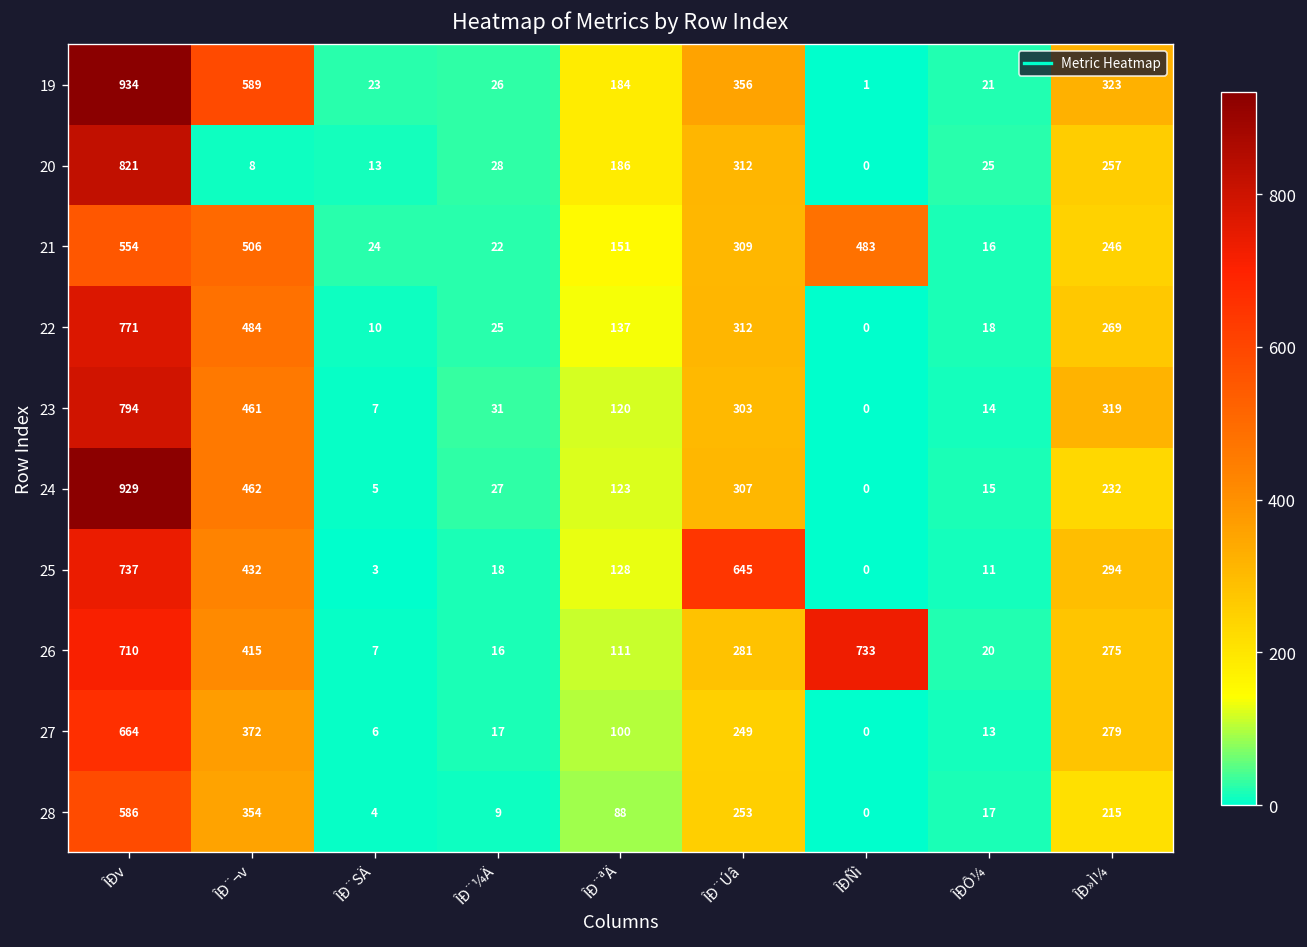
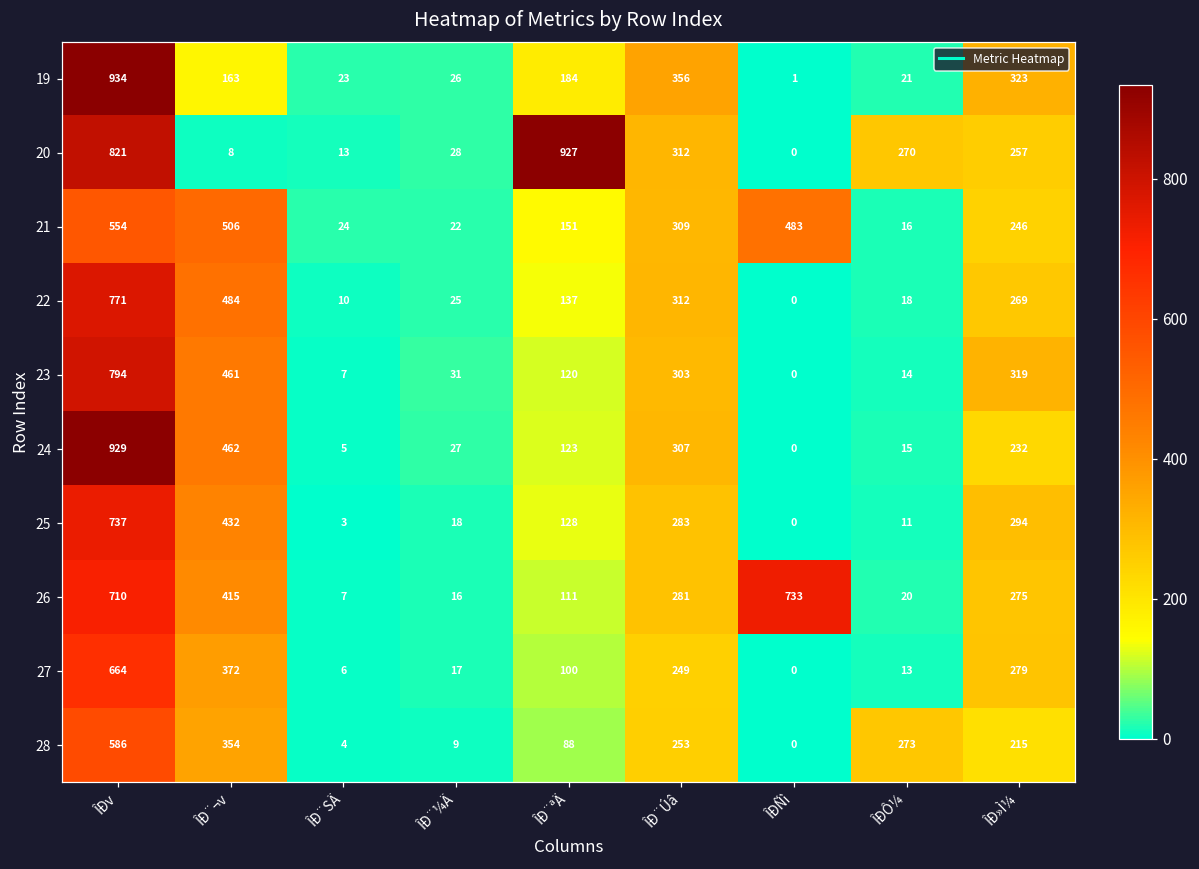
  {
    "19": {
      "ÎÐv": 934,
-     "ÎÐ¨¬v": 589,
+     "ÎÐ¨¬v": 163,
      "ÎÐ¨SÄ": 23,
      "ÎÐ¨¼Ä": 26,
      "ÎÐ¨ªÄ": 184,
      "ÎÐ¨Úâ": 356,
      "ÎÐÑì": 1,
      "ÎÐÔ¼": 21,
      "ÎÐ»Ì¼": 323
    },
    "20": {
      "ÎÐv": 821,
      "ÎÐ¨¬v": 8,
      "ÎÐ¨SÄ": 13,
      "ÎÐ¨¼Ä": 28,
-     "ÎÐ¨ªÄ": 186,
+     "ÎÐ¨ªÄ": 927,
      "ÎÐ¨Úâ": 312,
      "ÎÐÑì": 0,
-     "ÎÐÔ¼": 25,
+     "ÎÐÔ¼": 270,
      "ÎÐ»Ì¼": 257
    },
    "21": {
      "ÎÐv": 554,
      "ÎÐ¨¬v": 506,
      "ÎÐ¨SÄ": 24,
      "ÎÐ¨¼Ä": 22,
      "ÎÐ¨ªÄ": 151,
      "ÎÐ¨Úâ": 309,
      "ÎÐÑì": 483,
      "ÎÐÔ¼": 16,
      "ÎÐ»Ì¼": 246
    },
    "22": {
      "ÎÐv": 771,
      "ÎÐ¨¬v": 484,
      "ÎÐ¨SÄ": 10,
      "ÎÐ¨¼Ä": 25,
      "ÎÐ¨ªÄ": 137,
      "ÎÐ¨Úâ": 312,
      "ÎÐÑì": 0,
      "ÎÐÔ¼": 18,
      "ÎÐ»Ì¼": 269
    },
    "23": {
      "ÎÐv": 794,
      "ÎÐ¨¬v": 461,
      "ÎÐ¨SÄ": 7,
      "ÎÐ¨¼Ä": 31,
      "ÎÐ¨ªÄ": 120,
      "ÎÐ¨Úâ": 303,
      "ÎÐÑì": 0,
      "ÎÐÔ¼": 14,
      "ÎÐ»Ì¼": 319
    },
    "24": {
      "ÎÐv": 929,
      "ÎÐ¨¬v": 462,
      "ÎÐ¨SÄ": 5,
      "ÎÐ¨¼Ä": 27,
      "ÎÐ¨ªÄ": 123,
      "ÎÐ¨Úâ": 307,
      "ÎÐÑì": 0,
      "ÎÐÔ¼": 15,
      "ÎÐ»Ì¼": 232
    },
    "25": {
      "ÎÐv": 737,
      "ÎÐ¨¬v": 432,
      "ÎÐ¨SÄ": 3,
      "ÎÐ¨¼Ä": 18,
      "ÎÐ¨ªÄ": 128,
-     "ÎÐ¨Úâ": 645,
+     "ÎÐ¨Úâ": 283,
      "ÎÐÑì": 0,
      "ÎÐÔ¼": 11,
      "ÎÐ»Ì¼": 294
    },
    "26": {
      "ÎÐv": 710,
      "ÎÐ¨¬v": 415,
      "ÎÐ¨SÄ": 7,
      "ÎÐ¨¼Ä": 16,
      "ÎÐ¨ªÄ": 111,
      "ÎÐ¨Úâ": 281,
      "ÎÐÑì": 733,
      "ÎÐÔ¼": 20,
      "ÎÐ»Ì¼": 275
    },
    "27": {
      "ÎÐv": 664,
      "ÎÐ¨¬v": 372,
      "ÎÐ¨SÄ": 6,
      "ÎÐ¨¼Ä": 17,
      "ÎÐ¨ªÄ": 100,
      "ÎÐ¨Úâ": 249,
      "ÎÐÑì": 0,
      "ÎÐÔ¼": 13,
      "ÎÐ»Ì¼": 279
    },
    "28": {
      "ÎÐv": 586,
      "ÎÐ¨¬v": 354,
      "ÎÐ¨SÄ": 4,
      "ÎÐ¨¼Ä": 9,
      "ÎÐ¨ªÄ": 88,
      "ÎÐ¨Úâ": 253,
      "ÎÐÑì": 0,
-     "ÎÐÔ¼": 17,
+     "ÎÐÔ¼": 273,
      "ÎÐ»Ì¼": 215
    }
  }
